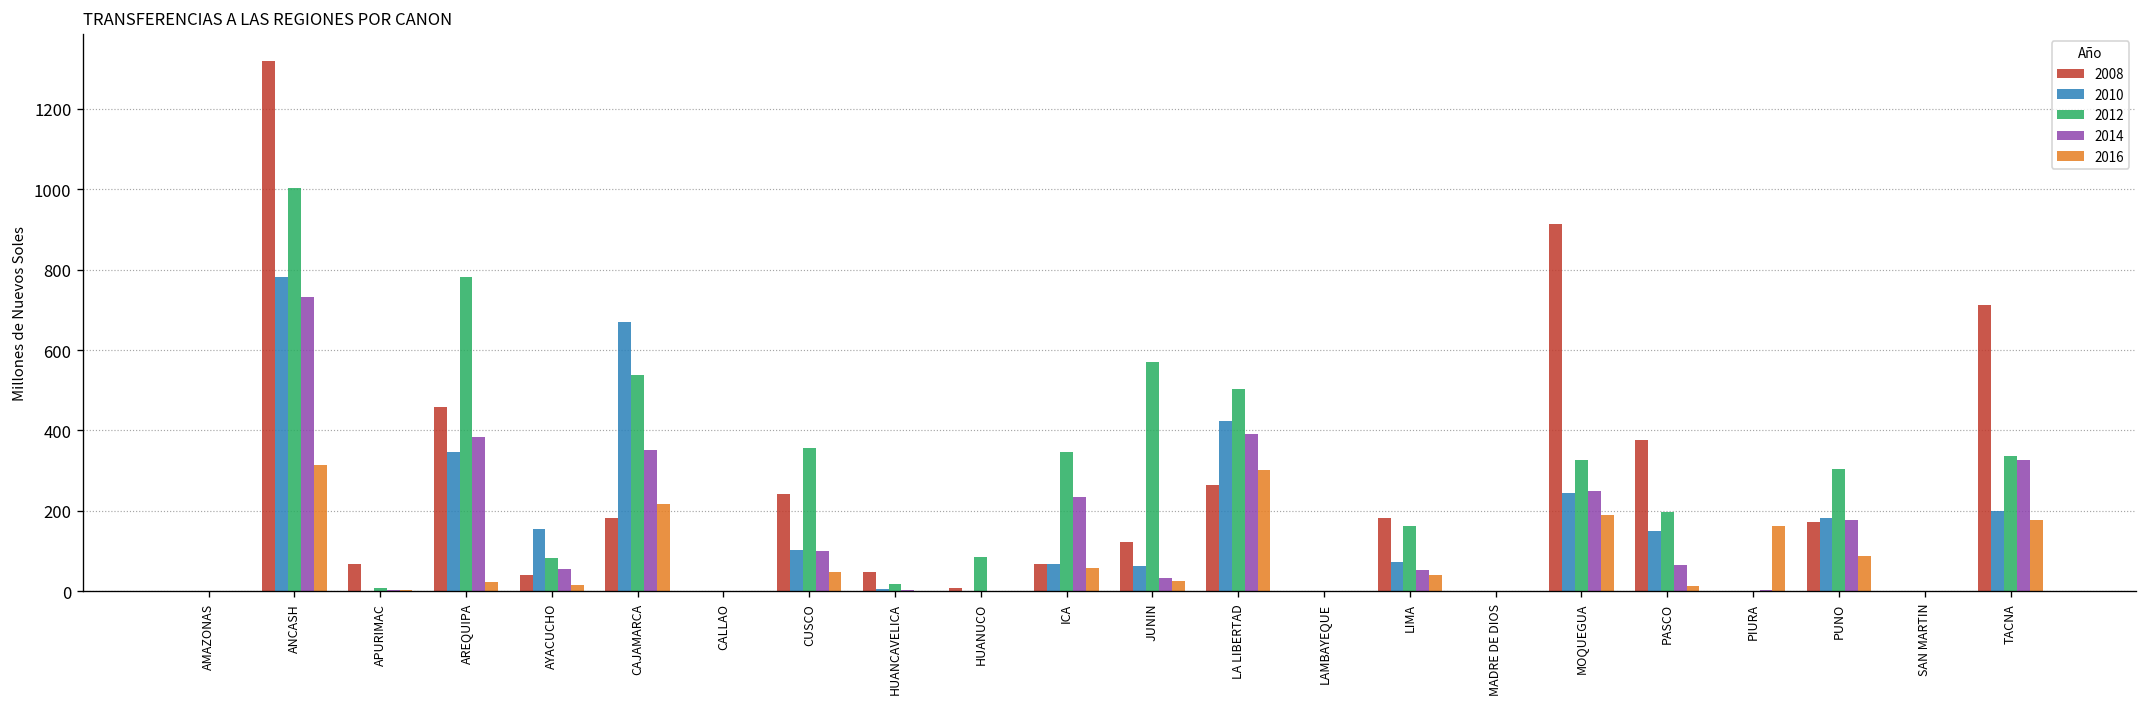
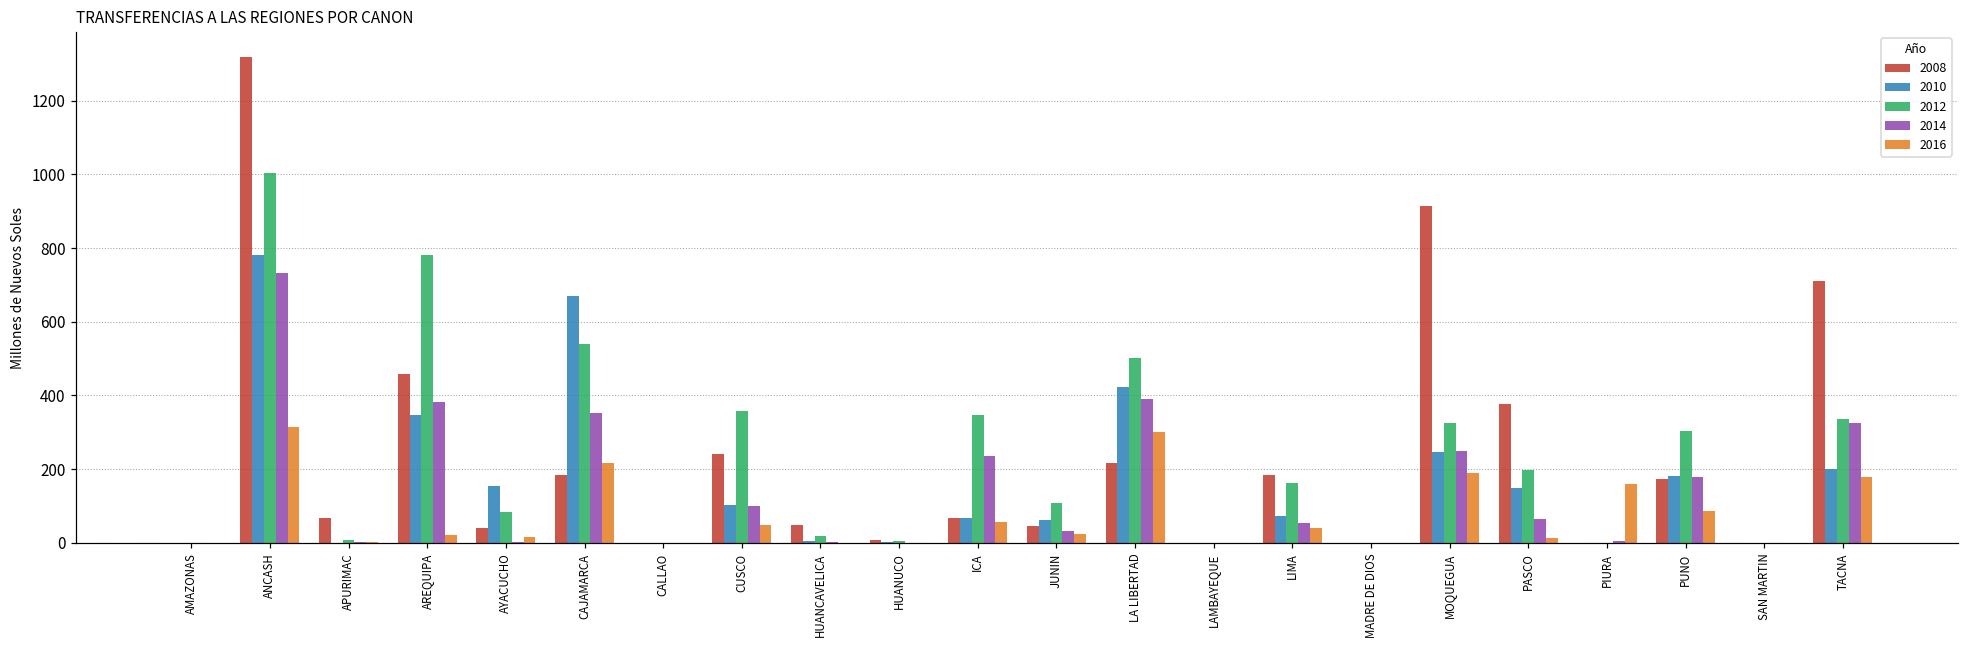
  {
    "2008": {
      "ANCASH": 1320,
      "APURIMAC": 70,
      "AREQUIPA": 460,
      "AYACUCHO": 40,
      "CAJAMARCA": 180,
      "CUSCO": 240,
      "HUANCAVELICA": 50,
      "HUANUCO": 10,
      "ICA": 70,
-     "JUNIN": 120,
-     "LA LIBERTAD": 260,
+     "JUNIN": 50,
+     "LA LIBERTAD": 220,
      "LAMBAYEQUE": 0,
      "LIMA": 180,
      "MOQUEGUA": 910,
      "PASCO": 380,
      "PUNO": 170,
      "TACNA": 710
    },
    "2010": {
      "ANCASH": 780,
      "AREQUIPA": 350,
      "AYACUCHO": 150,
      "CAJAMARCA": 670,
      "CUSCO": 100,
      "ICA": 70,
      "JUNIN": 60,
      "LA LIBERTAD": 420,
      "LIMA": 70,
      "MOQUEGUA": 250,
      "PASCO": 150,
      "PUNO": 180,
      "TACNA": 200
    },
    "2012": {
      "ANCASH": 1000,
      "AREQUIPA": 780,
      "AYACUCHO": 80,
      "CAJAMARCA": 540,
      "CUSCO": 360,
      "HUANCAVELICA": 20,
-     "HUANUCO": 90,
+     "HUANUCO": 0,
      "ICA": 350,
-     "JUNIN": 570,
+     "JUNIN": 110,
      "LA LIBERTAD": 500,
      "LIMA": 160,
      "MOQUEGUA": 330,
      "PASCO": 200,
      "PUNO": 300,
      "TACNA": 340
    },
    "2014": {
      "ANCASH": 730,
      "AREQUIPA": 380,
-     "AYACUCHO": 60,
+     "AYACUCHO": 0,
      "CAJAMARCA": 350,
      "CUSCO": 100,
      "ICA": 230,
      "JUNIN": 30,
      "LA LIBERTAD": 390,
      "LIMA": 50,
      "MOQUEGUA": 250,
      "PASCO": 60,
      "PUNO": 180,
      "TACNA": 330
    },
    "2016": {
      "ANCASH": 310,
      "AREQUIPA": 20,
      "AYACUCHO": 20,
      "CAJAMARCA": 220,
      "CUSCO": 50,
      "ICA": 60,
      "JUNIN": 30,
      "LA LIBERTAD": 300,
      "LIMA": 40,
      "MOQUEGUA": 190,
      "PASCO": 10,
      "PIURA": 160,
      "PUNO": 90,
      "TACNA": 180
    }
  }
